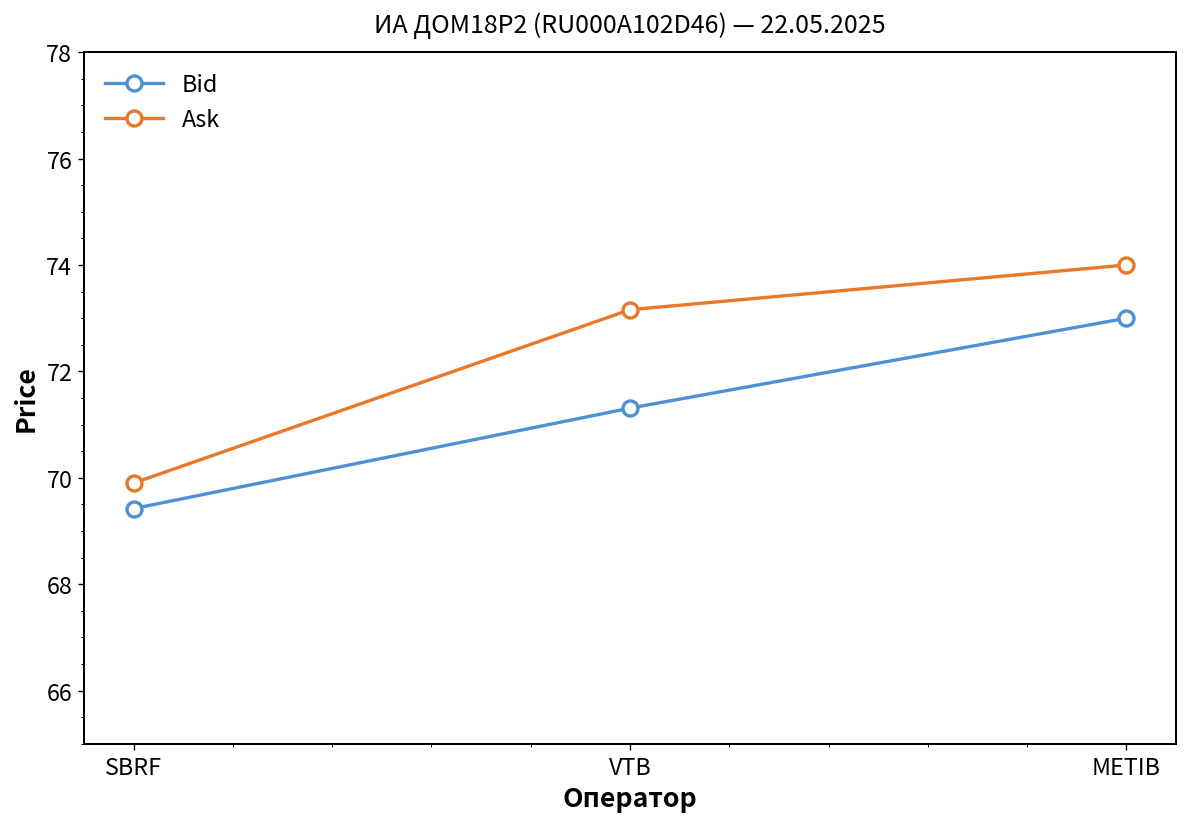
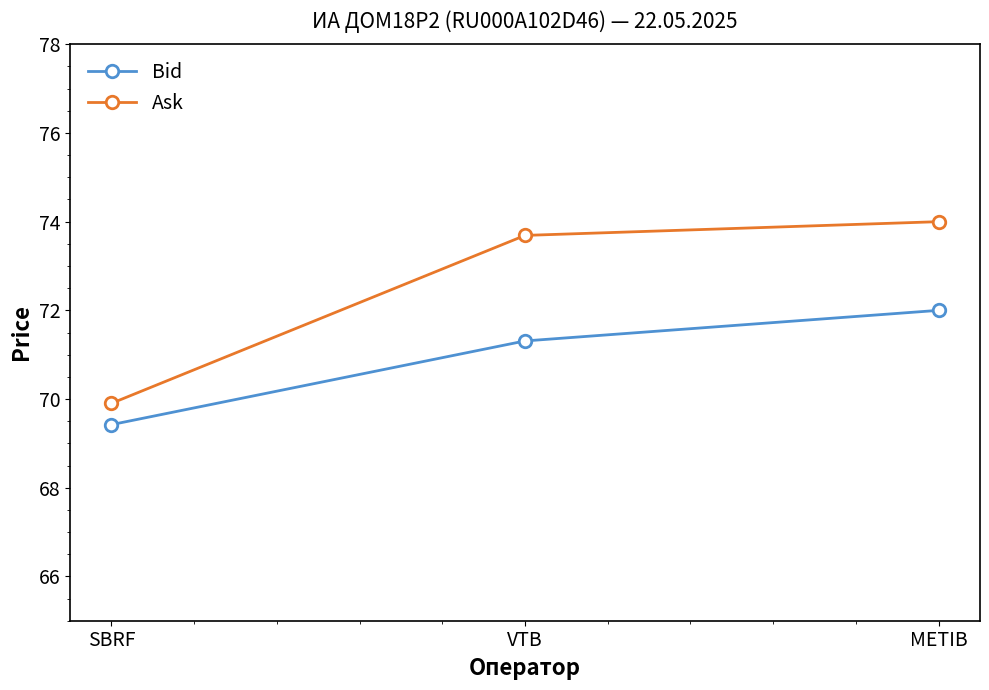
  {
    "Bid": {
      "SBRF": 69.4,
      "VTB": 71.3,
-     "METIB": 73
+     "METIB": 72
    },
    "Ask": {
      "SBRF": 69.9,
-     "VTB": 73.2,
+     "VTB": 73.7,
      "METIB": 74.0
    }
  }
